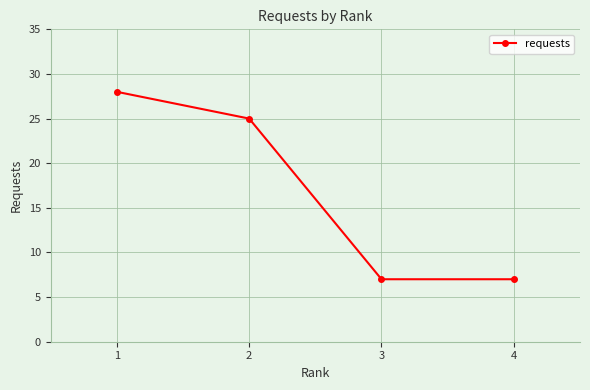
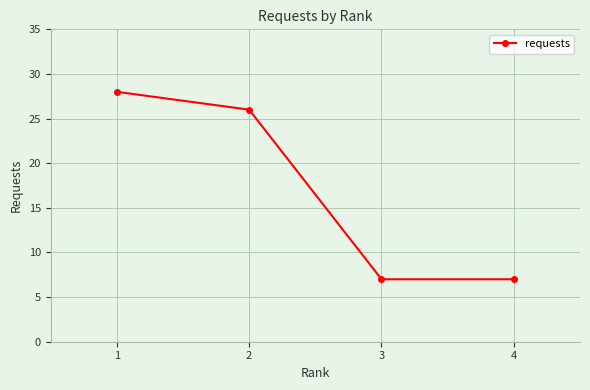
  {
    "1": 28,
-   "2": 25,
+   "2": 26,
    "3": 7,
    "4": 7
  }
